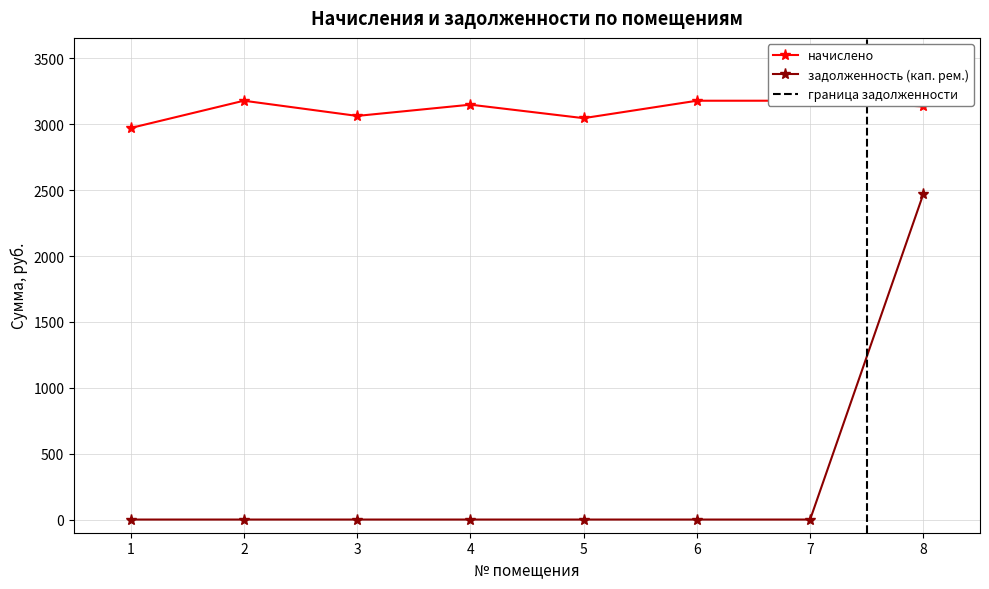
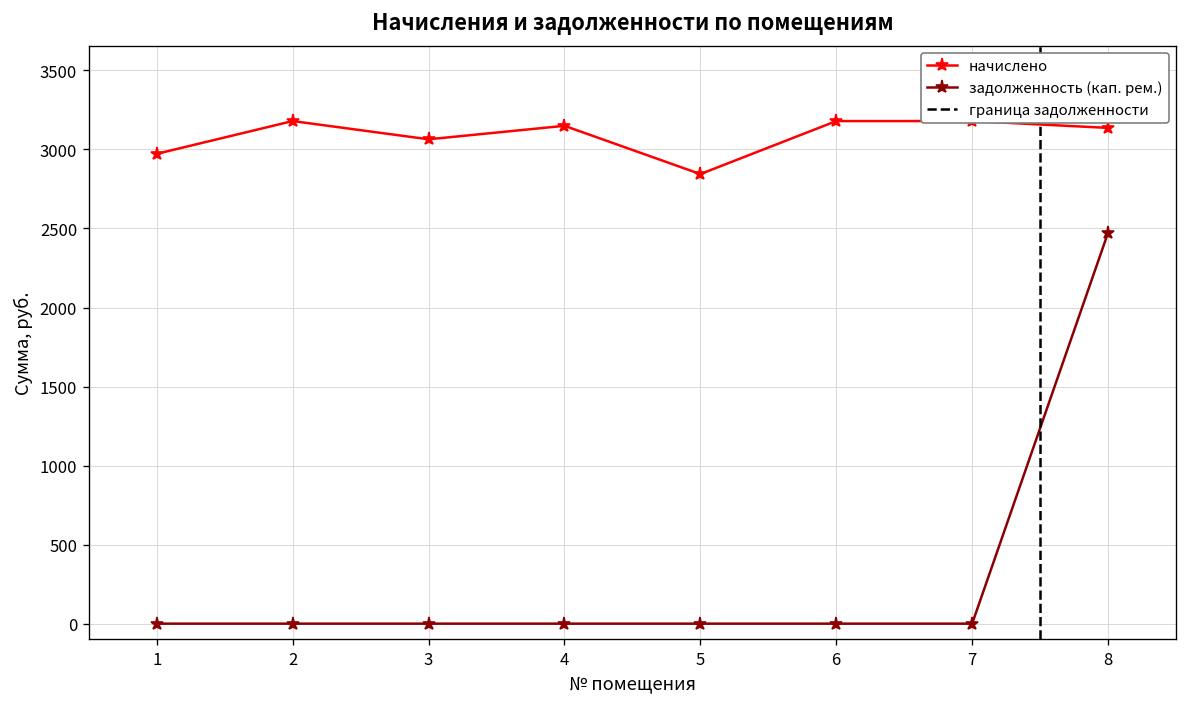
  {
    "начислено": {
      "1": 2970,
      "2": 3180,
      "3": 3060,
      "4": 3150,
-     "5": 3050,
+     "5": 2840,
      "6": 3180,
      "8": 3140
    },
    "задолженность (кап. рем.)": {
      "1": 0,
      "2": 0,
      "3": 0,
      "4": 0,
      "5": 0,
      "6": 0,
      "7": 0,
      "8": 2470
    }
  }
